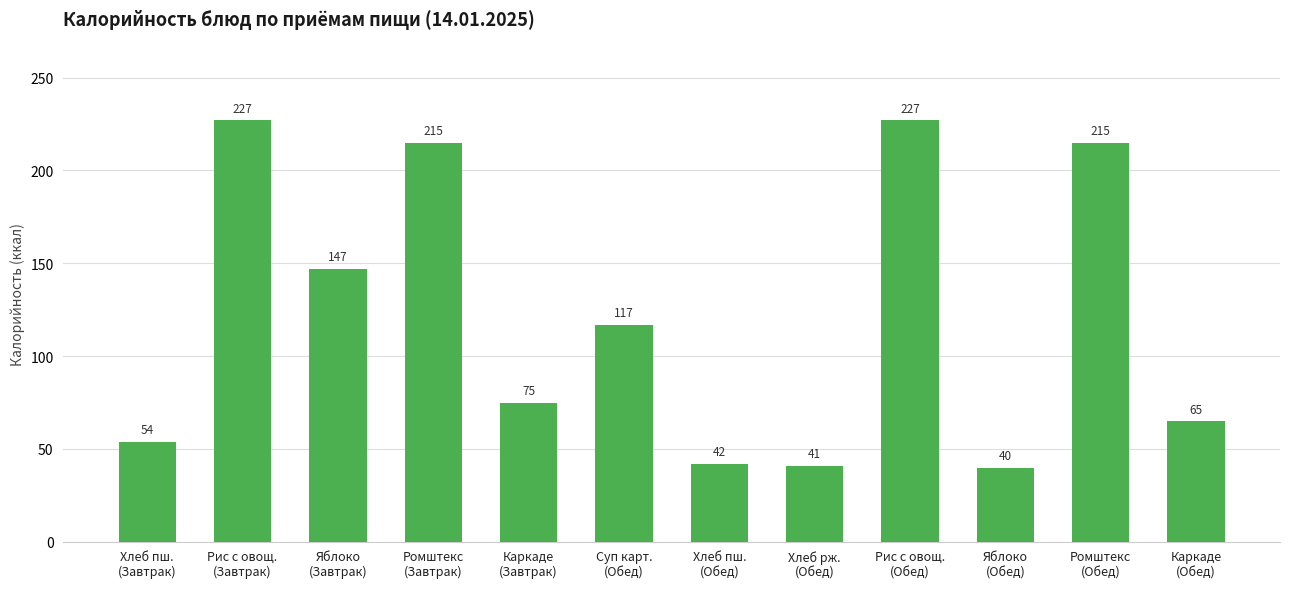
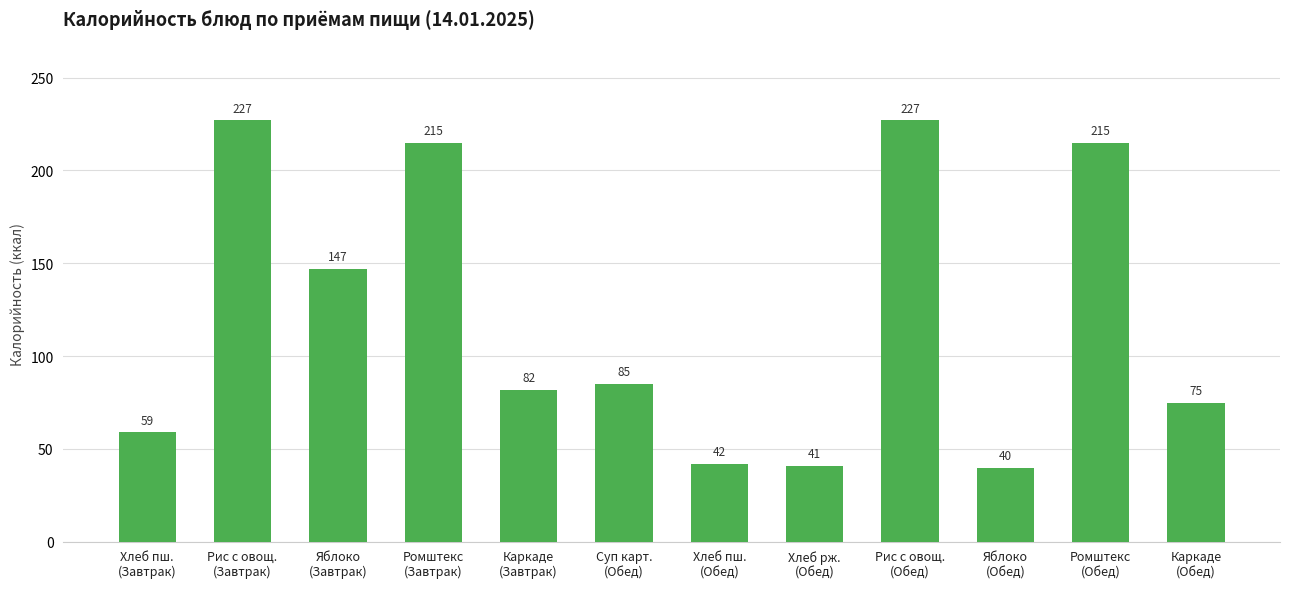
  {
-   "Хлеб пш. (Завтрак)": 54,
+   "Хлеб пш. (Завтрак)": 59,
    "Рис с овощ. (Завтрак)": 227,
    "Яблоко (Завтрак)": 147,
    "Ромштекс (Завтрак)": 215,
-   "Каркаде (Завтрак)": 75,
-   "Суп карт. (Обед)": 117,
+   "Каркаде (Завтрак)": 82,
+   "Суп карт. (Обед)": 85,
    "Хлеб пш. (Обед)": 42,
    "Хлеб рж. (Обед)": 41,
    "Рис с овощ. (Обед)": 227,
    "Яблоко (Обед)": 40,
    "Ромштекс (Обед)": 215,
-   "Каркаде (Обед)": 65
+   "Каркаде (Обед)": 75
  }
